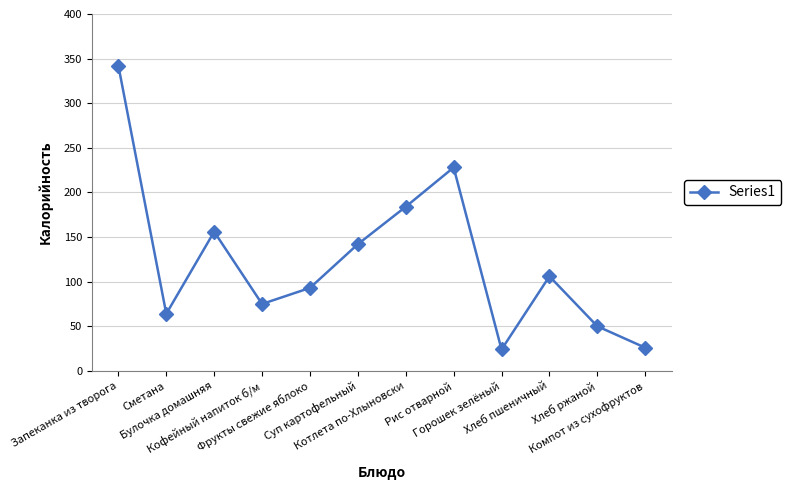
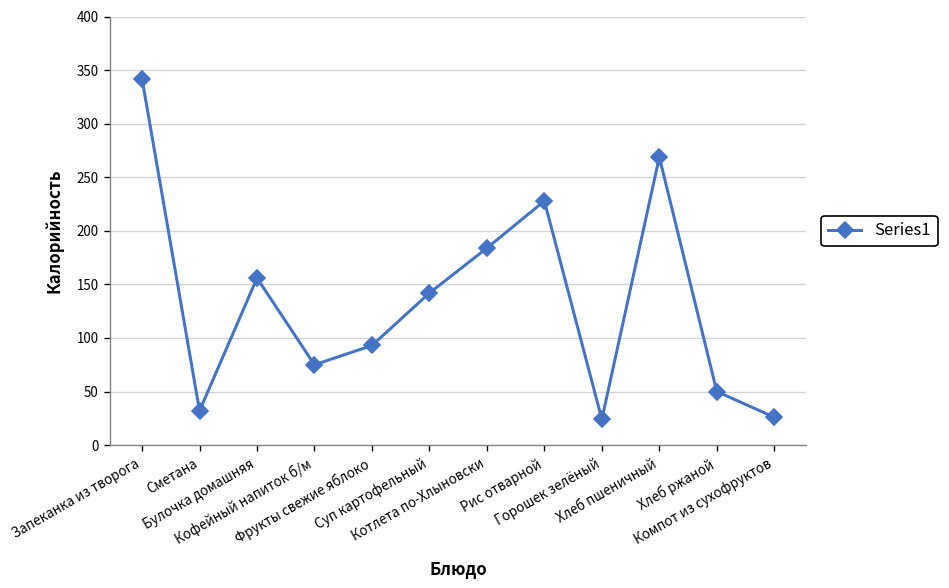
  {
    "Запеканка из творога": 340,
-   "Сметана": 60,
+   "Сметана": 30,
    "Булочка домашняя": 160,
    "Кофейный напиток б/м": 80,
    "Фрукты свежие яблоко": 90,
    "Суп картофельный": 140,
    "Котлета по-Хлыновски": 180,
    "Рис отварной": 230,
    "Горошек зелёный": 20,
-   "Хлеб пшеничный": 110,
+   "Хлеб пшеничный": 270,
    "Хлеб ржаной": 50,
    "Компот из сухофруктов": 30
  }
